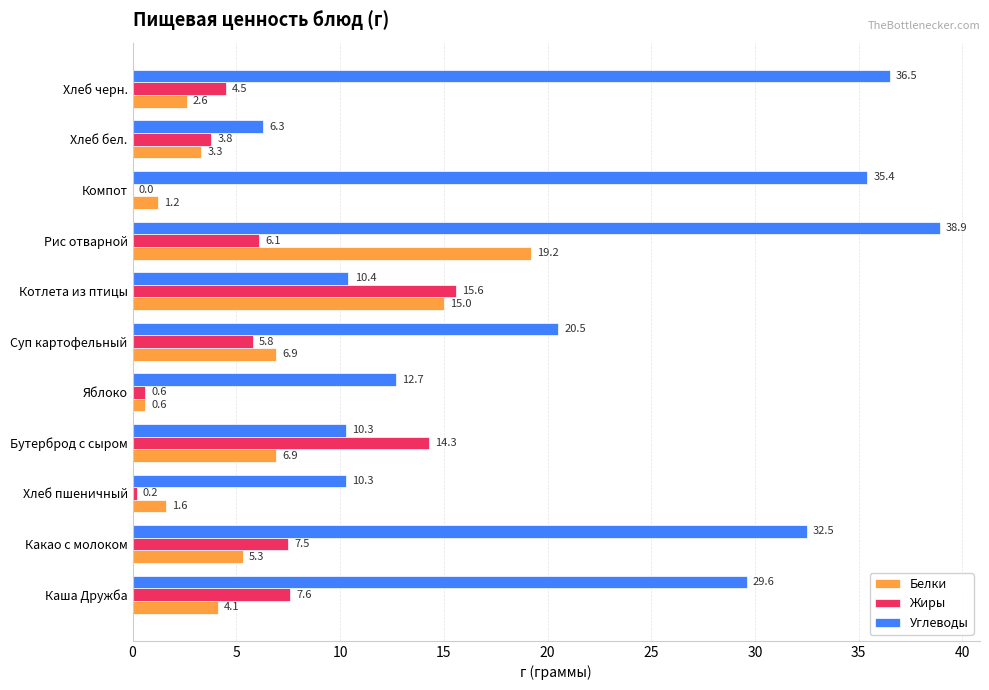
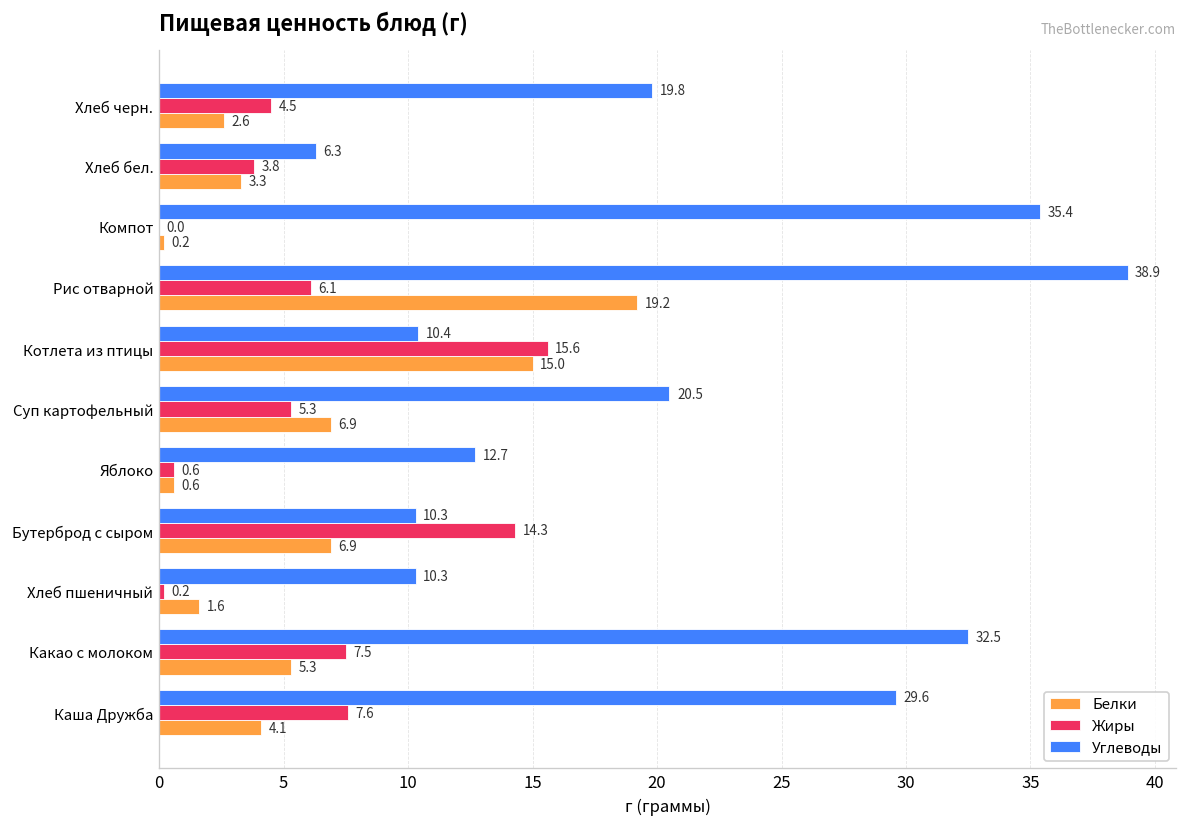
  {
    "Белки": {
      "Хлеб черн.": 2.6,
      "Хлеб бел.": 3.3,
-     "Компот": 1.2,
+     "Компот": 0.2,
      "Рис отварной": 19.2,
      "Котлета из птицы": 15.0,
      "Суп картофельный": 6.9,
      "Яблоко": 0.6,
      "Бутерброд с сыром": 6.9,
      "Хлеб пшеничный": 1.6,
      "Какао с молоком": 5.3,
      "Каша Дружба": 4.1
    },
    "Жиры": {
      "Хлеб черн.": 4.5,
      "Хлеб бел.": 3.8,
      "Компот": 0.0,
      "Рис отварной": 6.1,
      "Котлета из птицы": 15.6,
-     "Суп картофельный": 5.8,
+     "Суп картофельный": 5.3,
      "Яблоко": 0.6,
      "Бутерброд с сыром": 14.3,
      "Хлеб пшеничный": 0.2,
      "Какао с молоком": 7.5,
      "Каша Дружба": 7.6
    },
    "Углеводы": {
-     "Хлеб черн.": 36.5,
+     "Хлеб черн.": 19.8,
      "Хлеб бел.": 6.3,
      "Компот": 35.4,
      "Рис отварной": 38.9,
      "Котлета из птицы": 10.4,
      "Суп картофельный": 20.5,
      "Яблоко": 12.7,
      "Бутерброд с сыром": 10.3,
      "Хлеб пшеничный": 10.3,
      "Какао с молоком": 32.5,
      "Каша Дружба": 29.6
    }
  }
